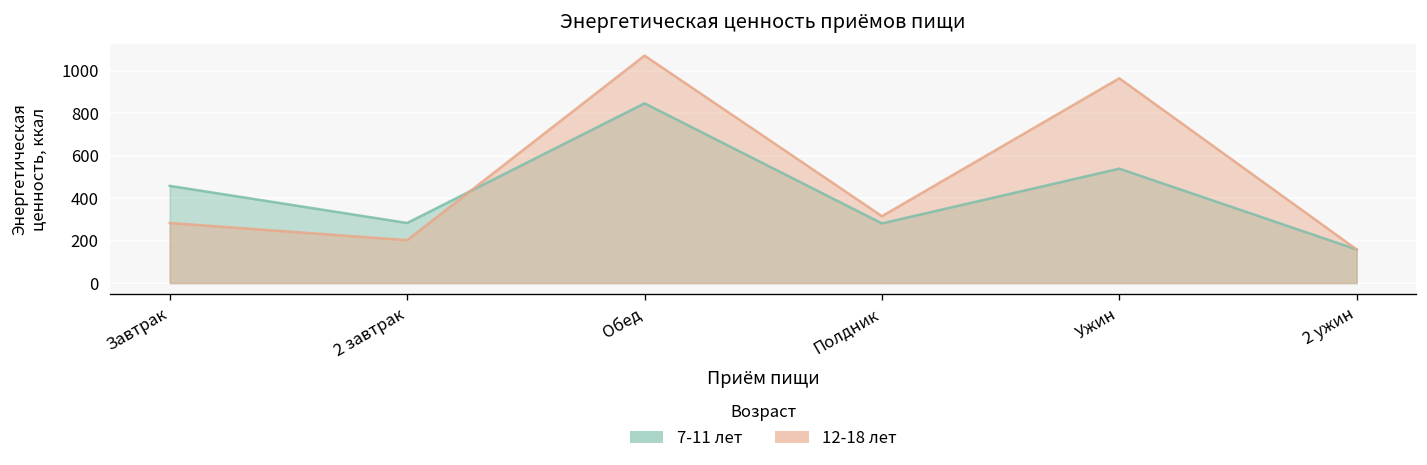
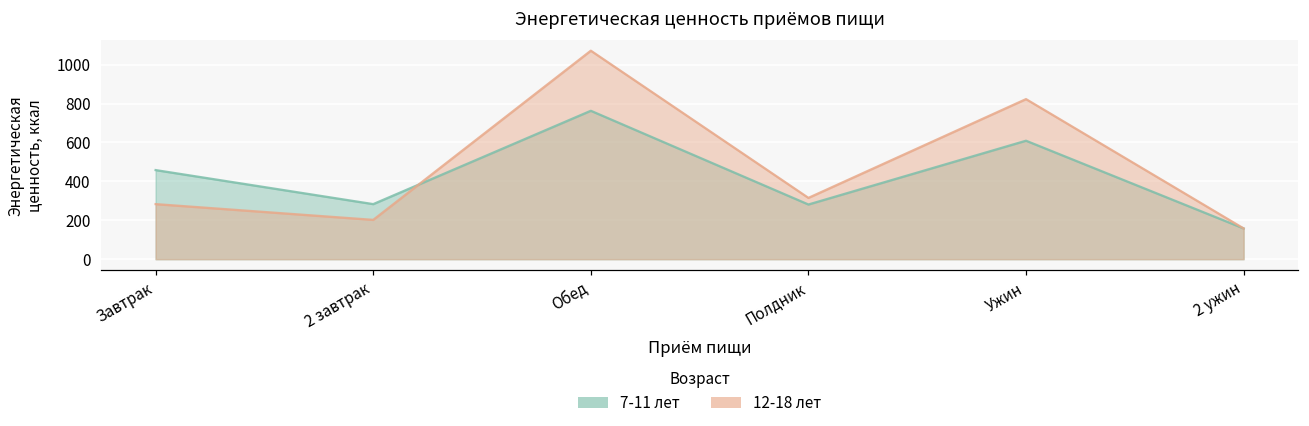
  {
    "7-11 лет": {
      "Завтрак": 460,
      "2 завтрак": 280,
-     "Обед": 850,
+     "Обед": 760,
      "Полдник": 280,
-     "Ужин": 540
+     "Ужин": 610
    },
    "12-18 лет": {
      "Завтрак": 280,
      "2 завтрак": 200,
      "Обед": 1070,
      "Полдник": 320,
-     "Ужин": 970
+     "Ужин": 820
    }
  }
